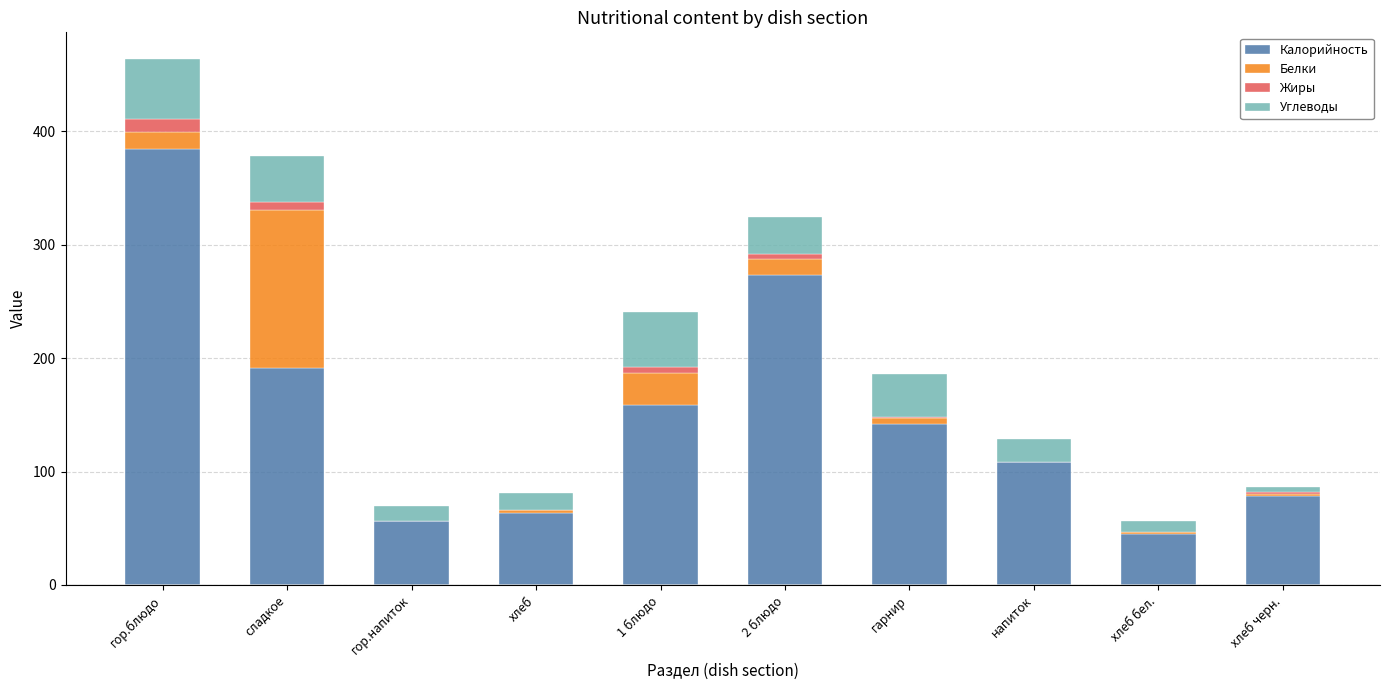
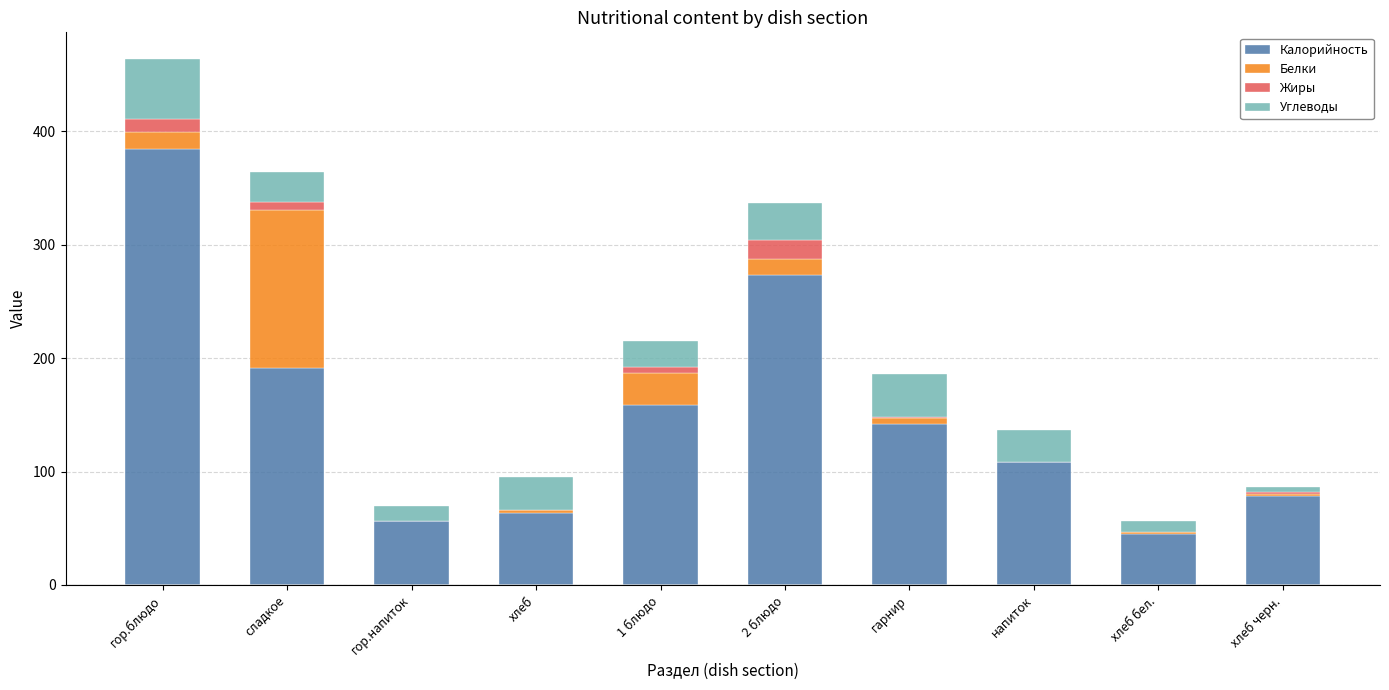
  {
    "Белки": {
      "гор.блюдо": 15,
      "сладкое": 139,
      "хлеб": 2,
      "1 блюдо": 27,
      "2 блюдо": 15,
      "гарнир": 5,
      "хлеб черн.": 3
    },
    "Жиры": {
      "гор.блюдо": 12,
      "сладкое": 8,
      "гор.напиток": 0,
      "1 блюдо": 5,
-     "2 блюдо": 4,
+     "2 блюдо": 16,
      "напиток": 0
    },
    "Углеводы": {
      "гор.блюдо": 53,
-     "сладкое": 41,
+     "сладкое": 26,
      "гор.напиток": 14,
-     "хлеб": 15,
-     "1 блюдо": 49,
+     "хлеб": 29,
+     "1 блюдо": 23,
      "2 блюдо": 33,
      "гарнир": 38,
-     "напиток": 20,
+     "напиток": 28,
      "хлеб бел.": 10,
      "хлеб черн.": 5
    }
  }
